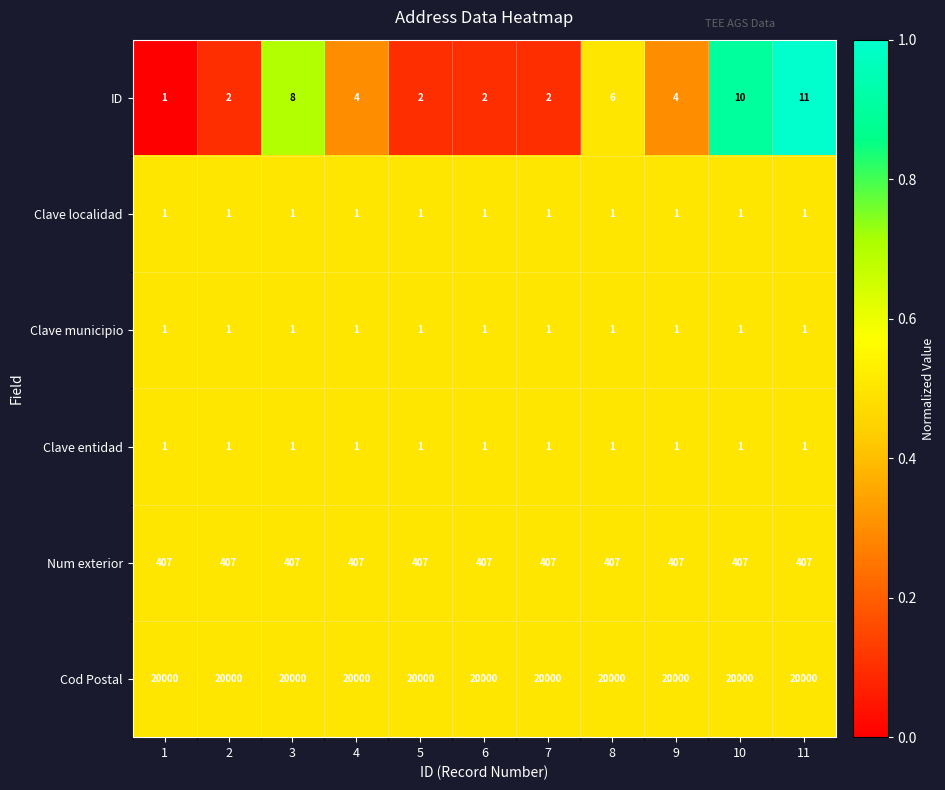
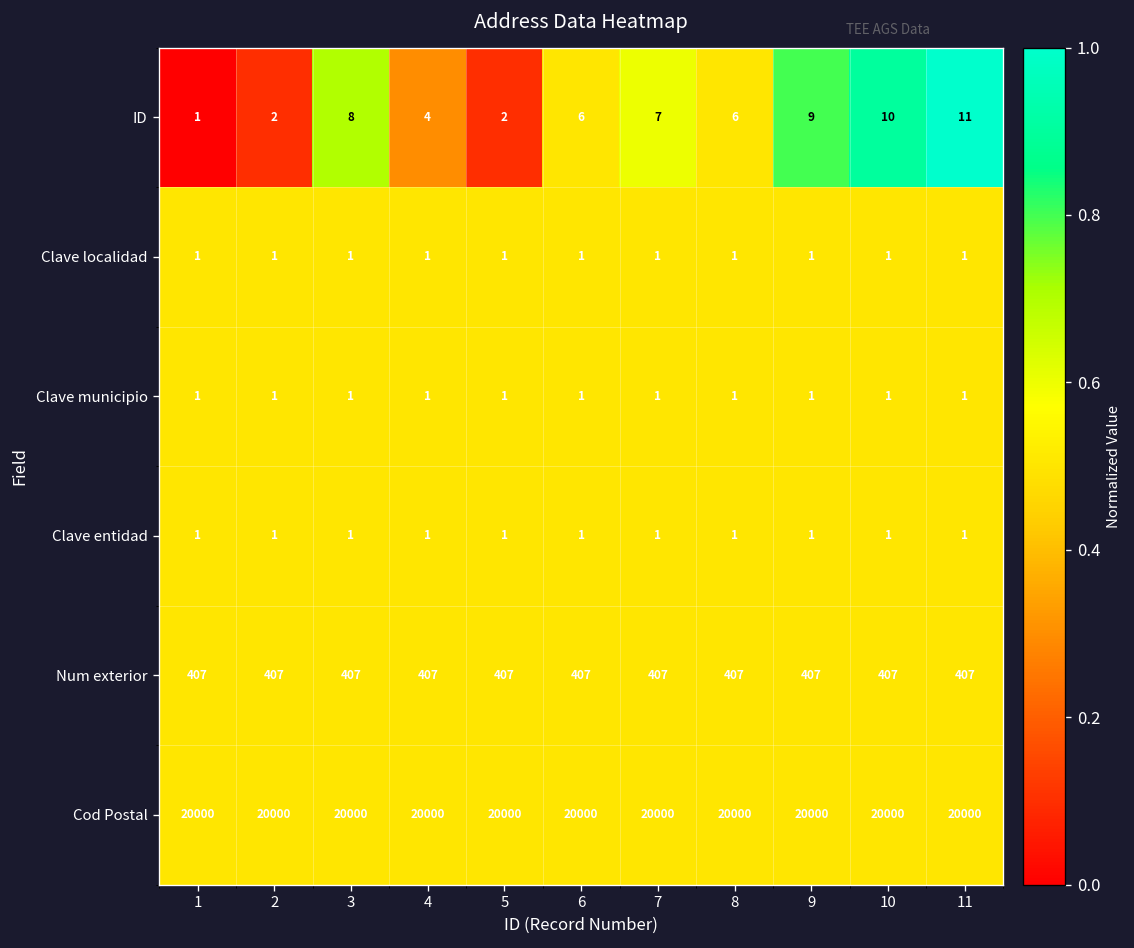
  {
    "ID": {
      "1": 1,
      "2": 2,
      "3": 8,
      "4": 4,
      "5": 2,
-     "6": 2,
-     "7": 2,
+     "6": 6,
+     "7": 7,
      "8": 6,
-     "9": 4,
+     "9": 9,
      "10": 10,
      "11": 11
    },
    "Clave localidad": {
      "1": 1,
      "2": 1,
      "3": 1,
      "4": 1,
      "5": 1,
      "6": 1,
      "7": 1,
      "8": 1,
      "9": 1,
      "10": 1,
      "11": 1
    },
    "Clave municipio": {
      "1": 1,
      "2": 1,
      "3": 1,
      "4": 1,
      "5": 1,
      "6": 1,
      "7": 1,
      "8": 1,
      "9": 1,
      "10": 1,
      "11": 1
    },
    "Clave entidad": {
      "1": 1,
      "2": 1,
      "3": 1,
      "4": 1,
      "5": 1,
      "6": 1,
      "7": 1,
      "8": 1,
      "9": 1,
      "10": 1,
      "11": 1
    },
    "Num exterior": {
      "1": 407,
      "2": 407,
      "3": 407,
      "4": 407,
      "5": 407,
      "6": 407,
      "7": 407,
      "8": 407,
      "9": 407,
      "10": 407,
      "11": 407
    },
    "Cod Postal": {
      "1": 20000,
      "2": 20000,
      "3": 20000,
      "4": 20000,
      "5": 20000,
      "6": 20000,
      "7": 20000,
      "8": 20000,
      "9": 20000,
      "10": 20000,
      "11": 20000
    }
  }
